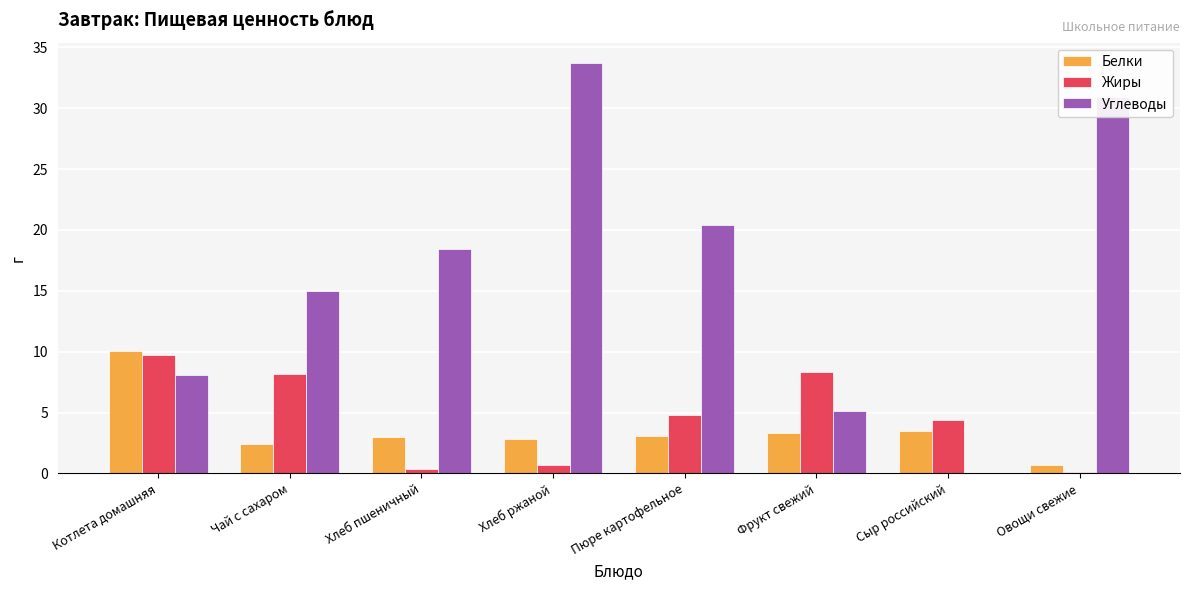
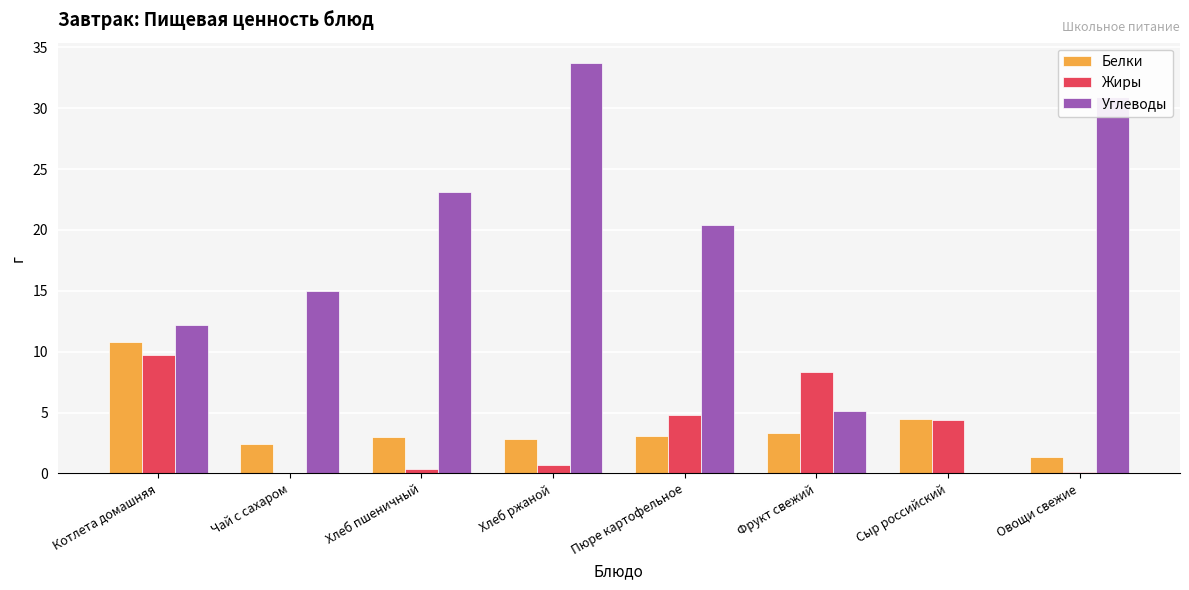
  {
    "Белки": {
-     "Котлета домашняя": 10.0,
+     "Котлета домашняя": 10.8,
      "Чай с сахаром": 2.4,
      "Хлеб пшеничный": 3.0,
      "Хлеб ржаной": 2.8,
      "Пюре картофельное": 3.1,
      "Фрукт свежий": 3.3,
-     "Сыр российский": 3.5,
-     "Овощи свежие": 0.7
+     "Сыр российский": 4.5,
+     "Овощи свежие": 1.3
    },
    "Жиры": {
      "Котлета домашняя": 9.8,
-     "Чай с сахаром": 8.2,
+     "Чай с сахаром": 0.0,
      "Хлеб пшеничный": 0.4,
      "Хлеб ржаной": 0.7,
      "Пюре картофельное": 4.8,
      "Фрукт свежий": 8.3,
      "Сыр российский": 4.4
    },
    "Углеводы": {
-     "Котлета домашняя": 8.1,
+     "Котлета домашняя": 12.2,
      "Чай с сахаром": 15.0,
-     "Хлеб пшеничный": 18.4,
+     "Хлеб пшеничный": 23.1,
      "Хлеб ржаной": 33.7,
      "Пюре картофельное": 20.4,
      "Фрукт свежий": 5.1,
      "Сыр российский": 0.0
    }
  }
